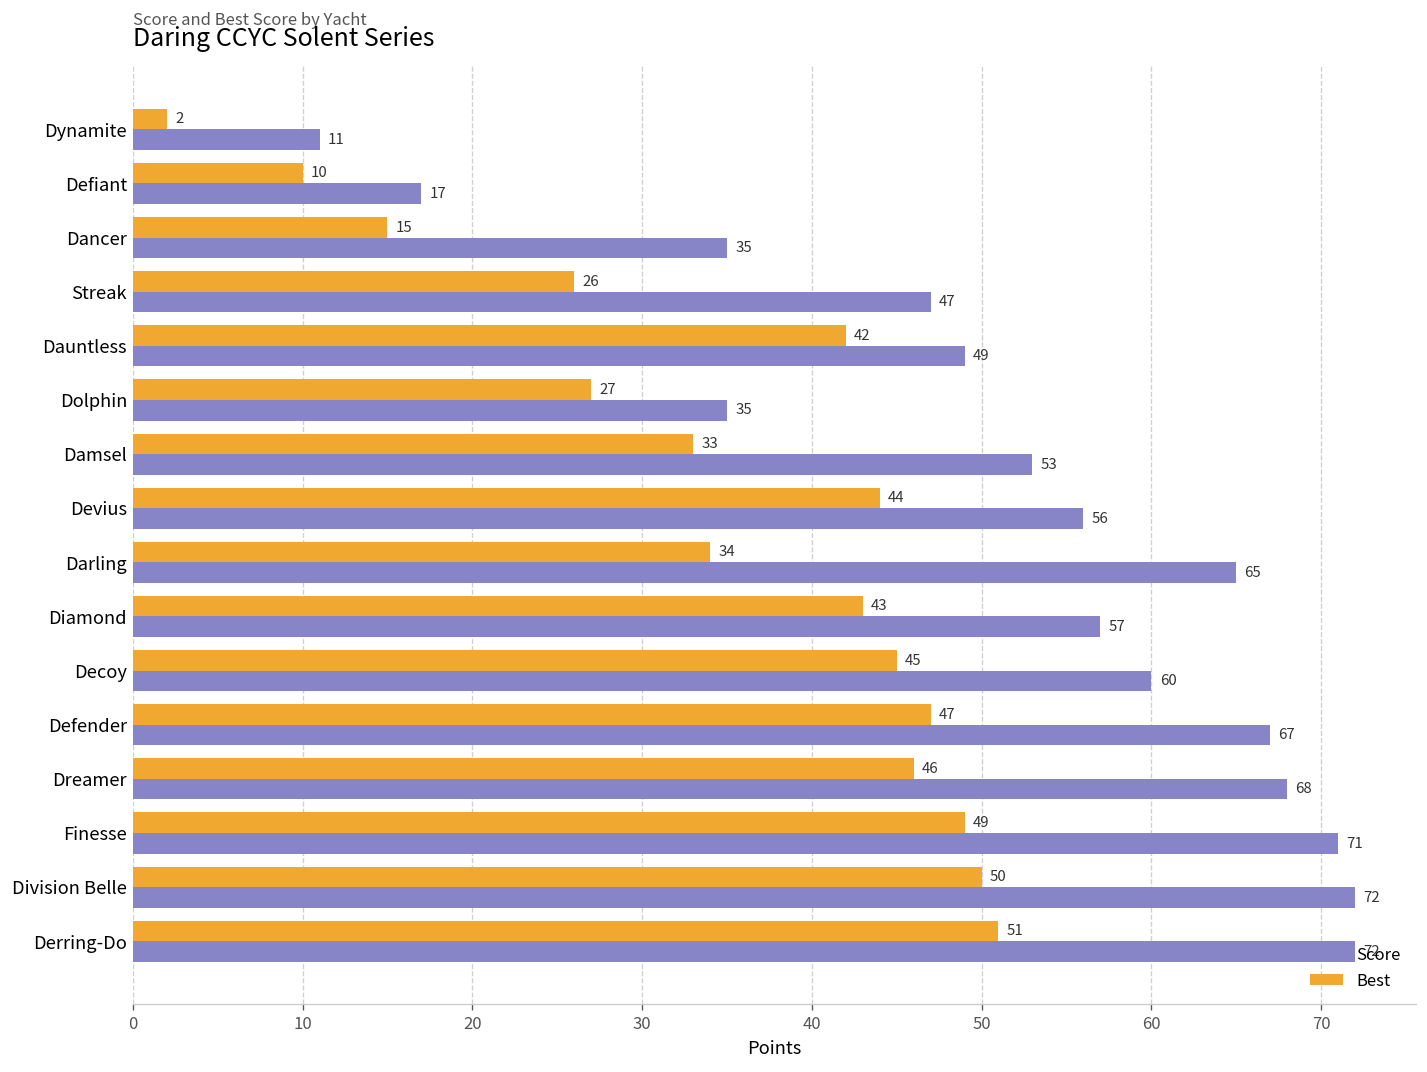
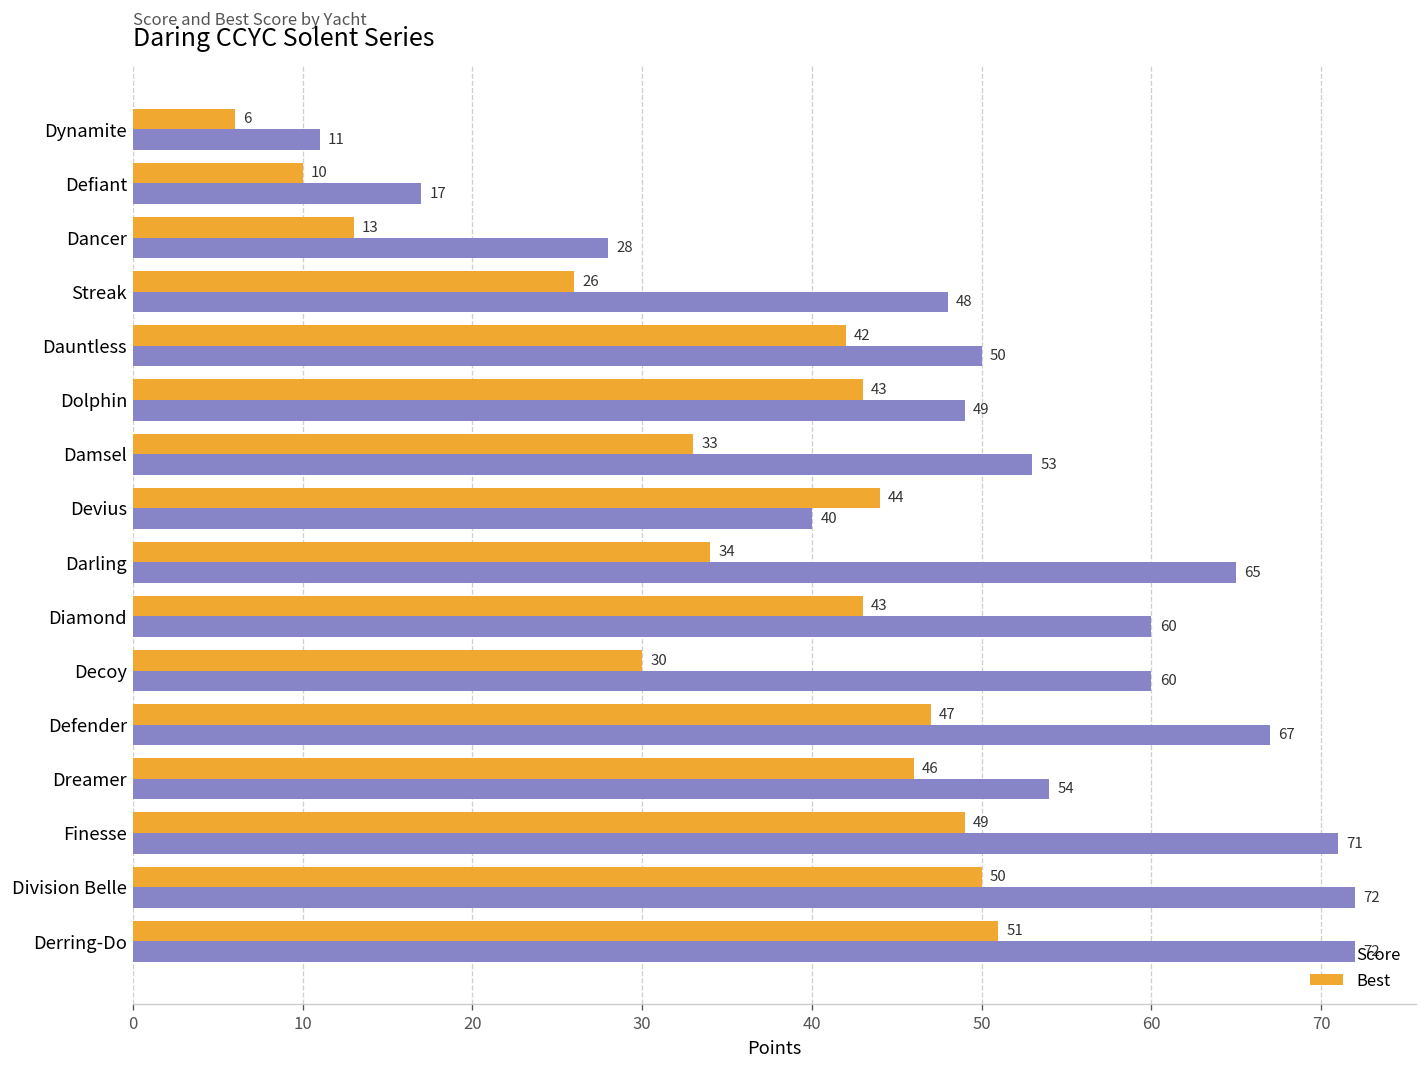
  {
    "Score": {
      "Dynamite": 11,
      "Defiant": 17,
-     "Dancer": 35,
-     "Streak": 47,
-     "Dauntless": 49,
-     "Dolphin": 35,
+     "Dancer": 28,
+     "Streak": 48,
+     "Dauntless": 50,
+     "Dolphin": 49,
      "Damsel": 53,
-     "Devius": 56,
+     "Devius": 40,
      "Darling": 65,
-     "Diamond": 57,
+     "Diamond": 60,
      "Decoy": 60,
      "Defender": 67,
-     "Dreamer": 68,
+     "Dreamer": 54,
      "Finesse": 71,
      "Division Belle": 72,
      "Derring-Do": 72
    },
    "Best": {
-     "Dynamite": 2,
+     "Dynamite": 6,
      "Defiant": 10,
-     "Dancer": 15,
+     "Dancer": 13,
      "Streak": 26,
      "Dauntless": 42,
-     "Dolphin": 27,
+     "Dolphin": 43,
      "Damsel": 33,
      "Devius": 44,
      "Darling": 34,
      "Diamond": 43,
-     "Decoy": 45,
+     "Decoy": 30,
      "Defender": 47,
      "Dreamer": 46,
      "Finesse": 49,
      "Division Belle": 50,
      "Derring-Do": 51
    }
  }
